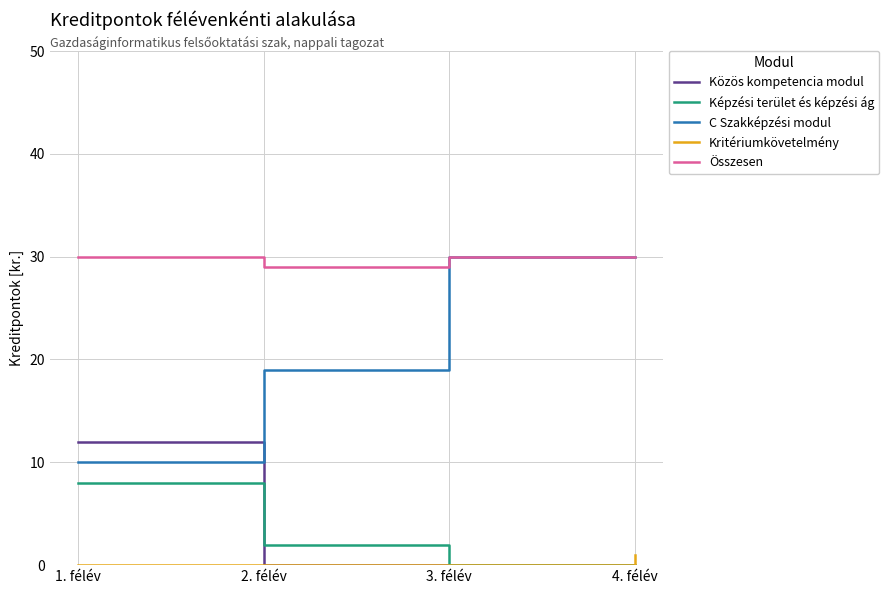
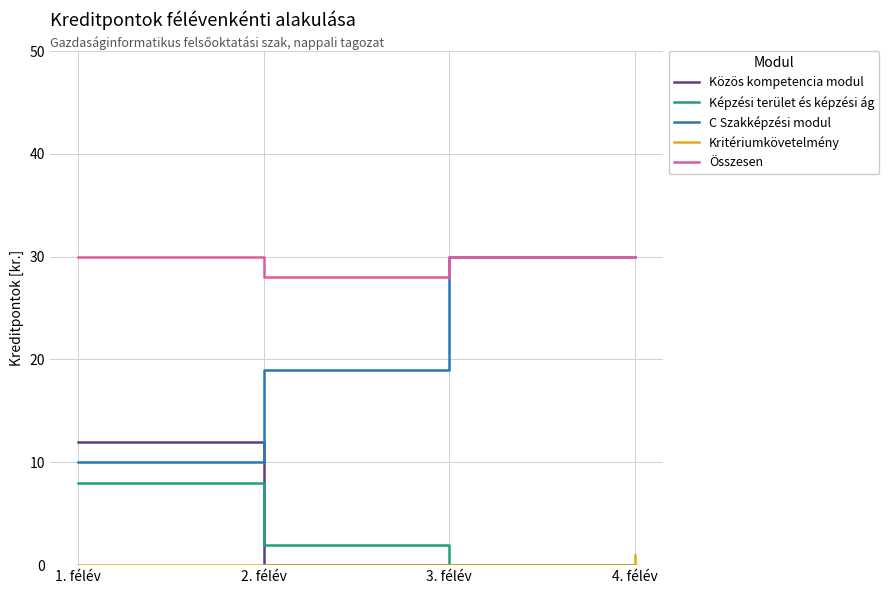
  {
    "Közös kompetencia modul": {
      "1. félév": 12
    },
    "Képzési terület és képzési ág": {
      "1. félév": 8,
      "2. félév": 2
    },
    "C Szakképzési modul": {
      "1. félév": 10,
      "2. félév": 19
    },
    "Kritériumkövetelmény": {
      "1. félév": 0,
      "4. félév": 1
    },
    "Összesen": {
      "1. félév": 30,
-     "2. félév": 29
+     "2. félév": 28
    }
  }
